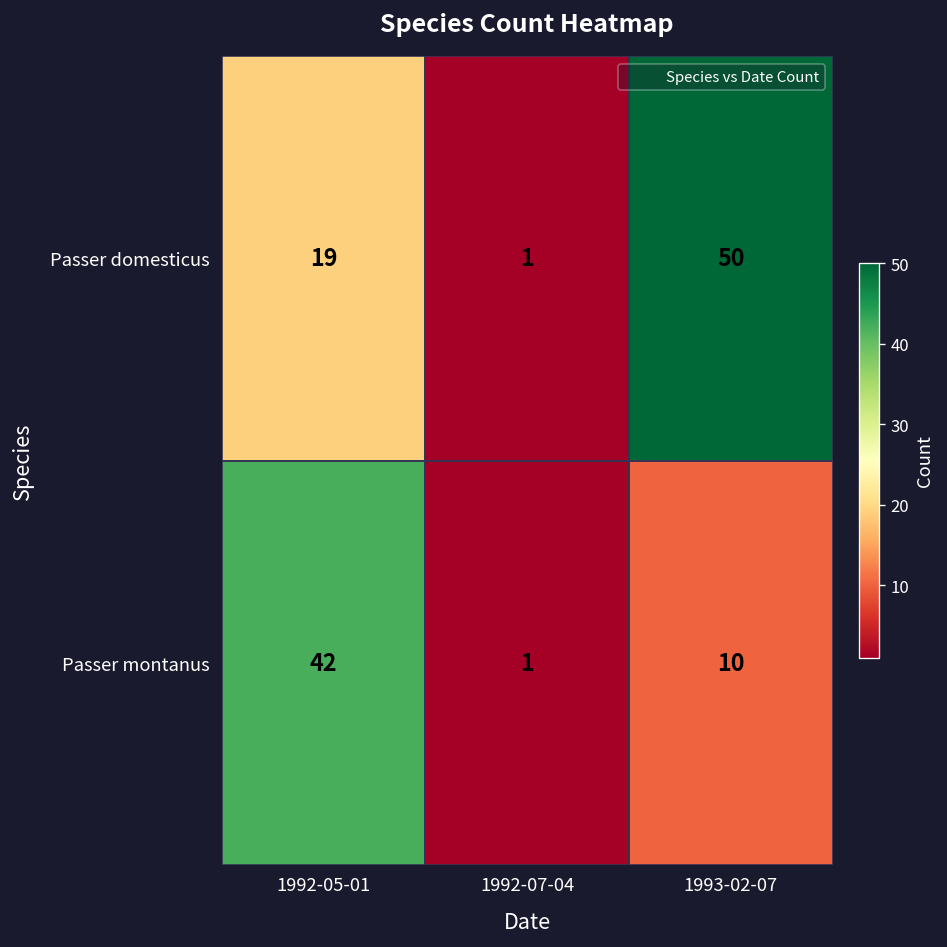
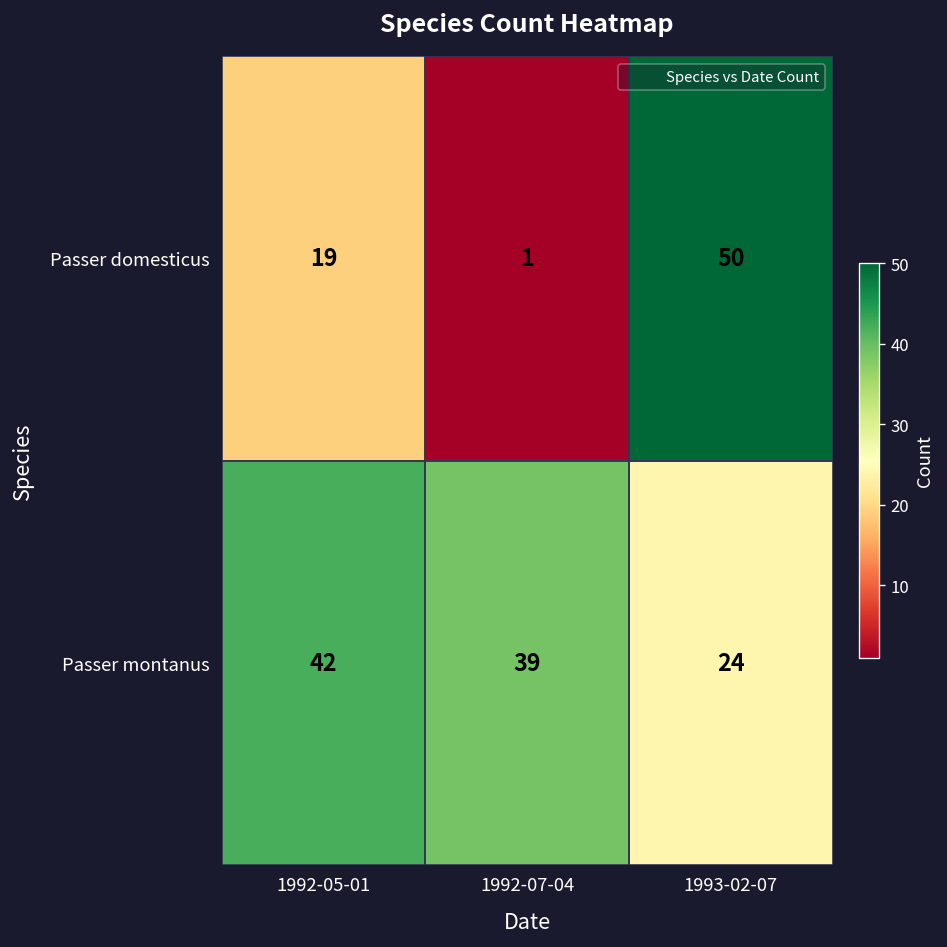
  {
    "Passer domesticus": {
      "1992-05-01": 19,
      "1992-07-04": 1,
      "1993-02-07": 50
    },
    "Passer montanus": {
      "1992-05-01": 42,
-     "1992-07-04": 1,
-     "1993-02-07": 10
+     "1992-07-04": 39,
+     "1993-02-07": 24
    }
  }
